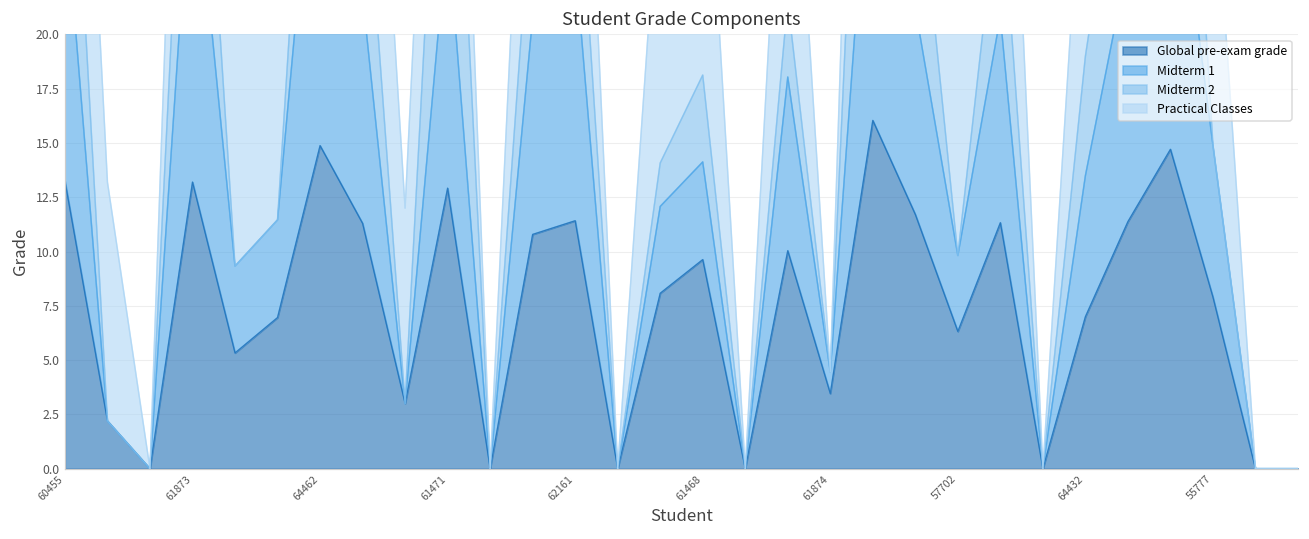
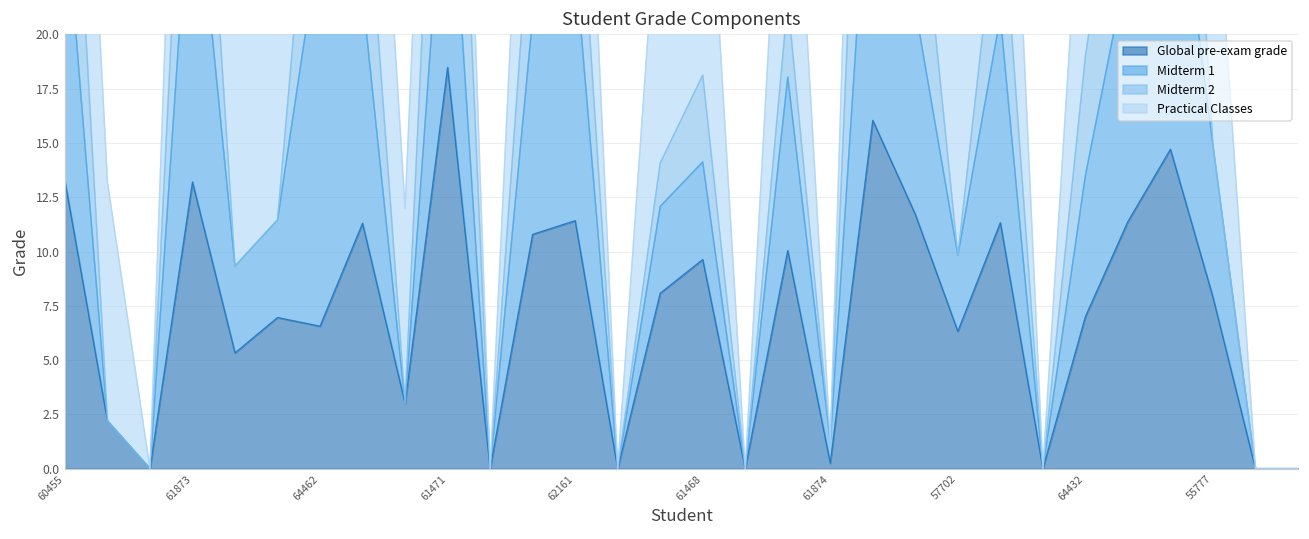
  {
    "Global pre-exam grade": {
      "60455": 13.3,
      "61873": 13.2,
-     "64462": 14.9,
-     "61471": 12.9,
+     "64462": 6.6,
+     "61471": 18.5,
      "62161": 11.4,
      "61468": 9.6,
-     "61874": 3.5,
+     "61874": 0.3,
      "57702": 6.3,
      "64432": 7.0,
      "55777": 7.9
    }
  }
